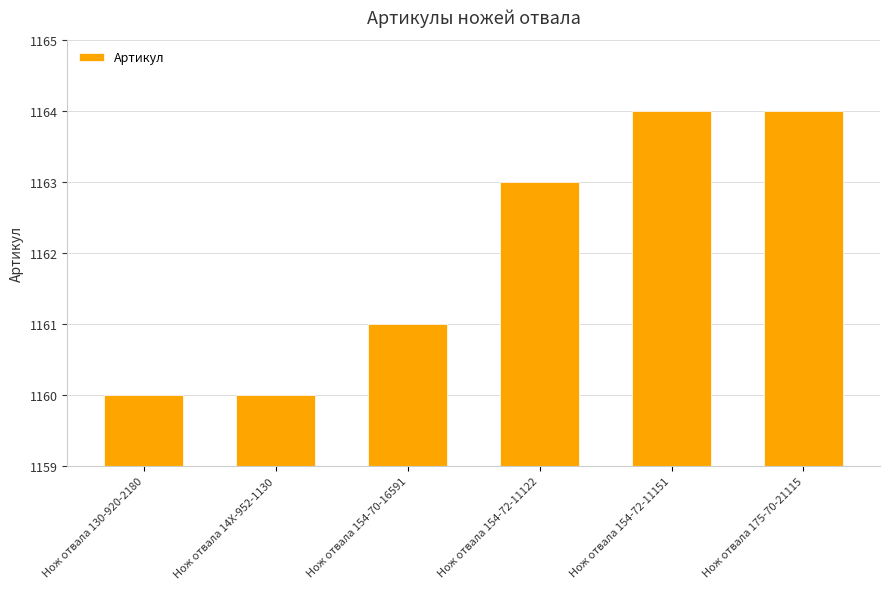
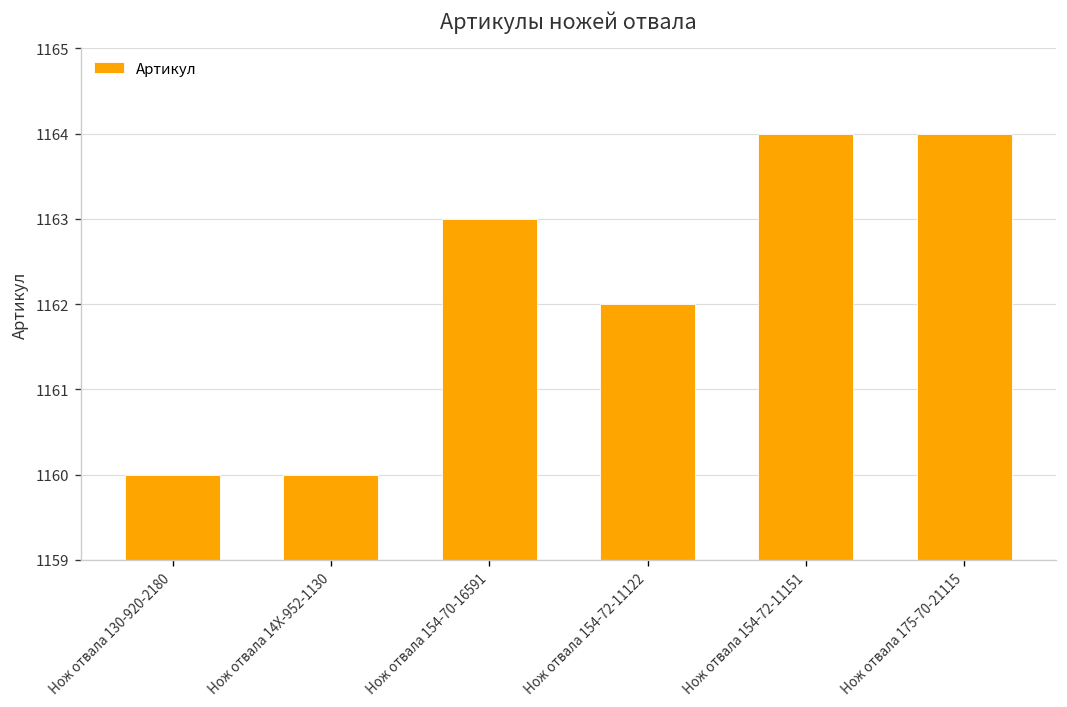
  {
    "Нож отвала 130-920-2180": 1160,
    "Нож отвала 14X-952-1130": 1160,
-   "Нож отвала 154-70-16591": 1161,
-   "Нож отвала 154-72-11122": 1163,
+   "Нож отвала 154-70-16591": 1163,
+   "Нож отвала 154-72-11122": 1162,
    "Нож отвала 154-72-11151": 1164,
    "Нож отвала 175-70-21115": 1164
  }
